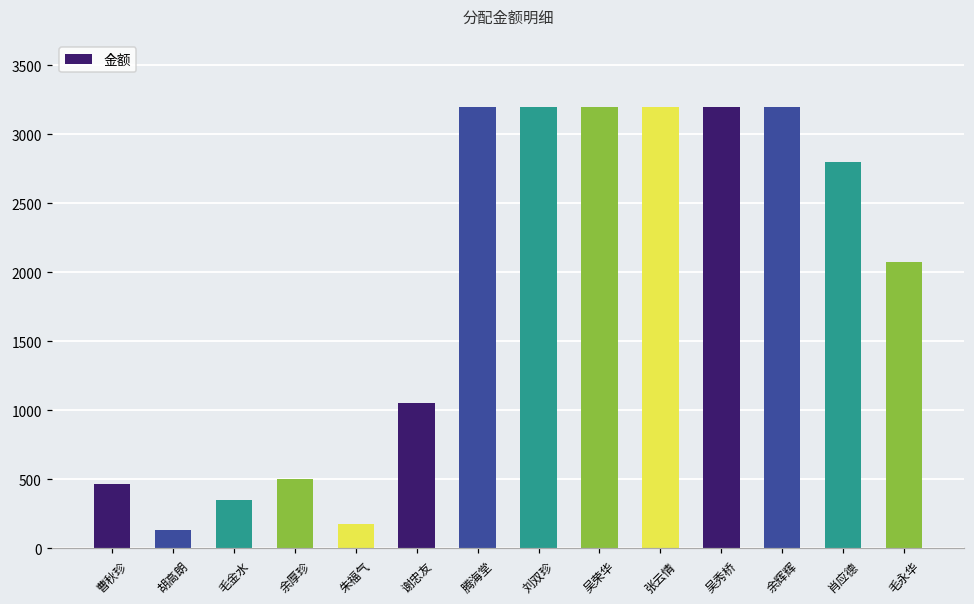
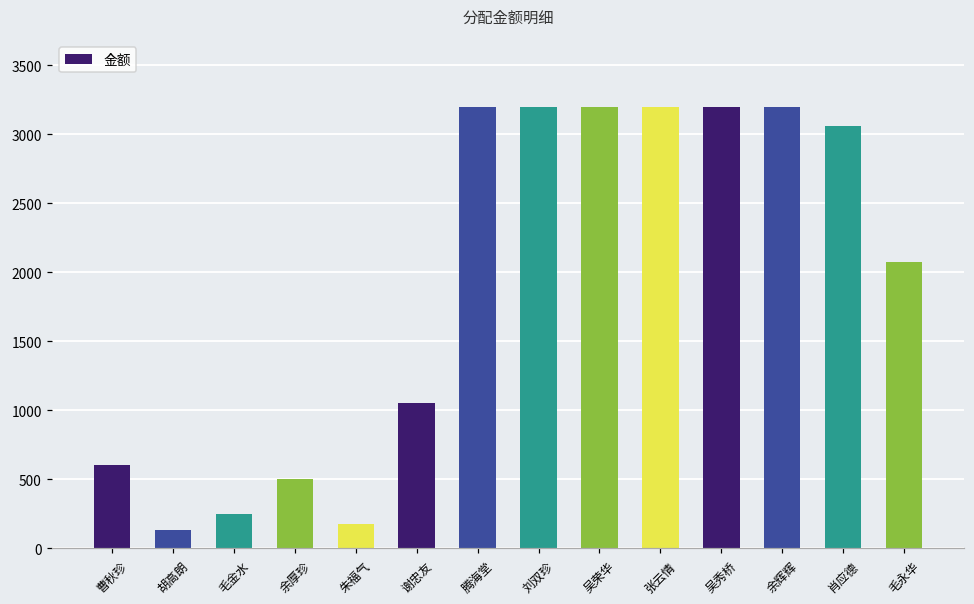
  {
-   "曹秋珍": 470,
+   "曹秋珍": 600,
    "胡高朗": 130,
-   "毛金水": 350,
+   "毛金水": 250,
    "余厚珍": 500,
    "朱福气": 170,
    "谢忠友": 1050,
    "腾海堂": 3200,
    "刘双珍": 3200,
    "吴荣华": 3200,
    "张云情": 3200,
    "吴秀桥": 3200,
    "余辉辉": 3200,
-   "肖应德": 2800,
+   "肖应德": 3060,
    "毛永华": 2070
  }
